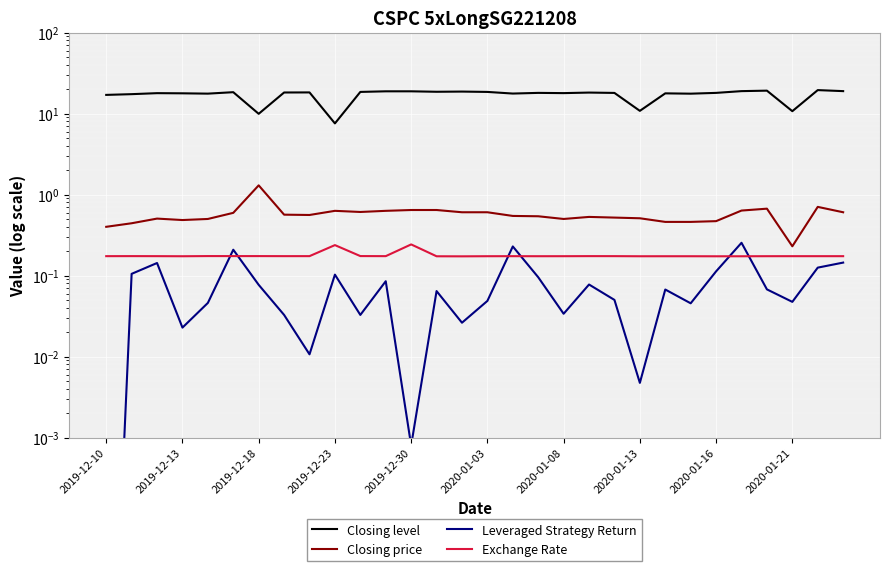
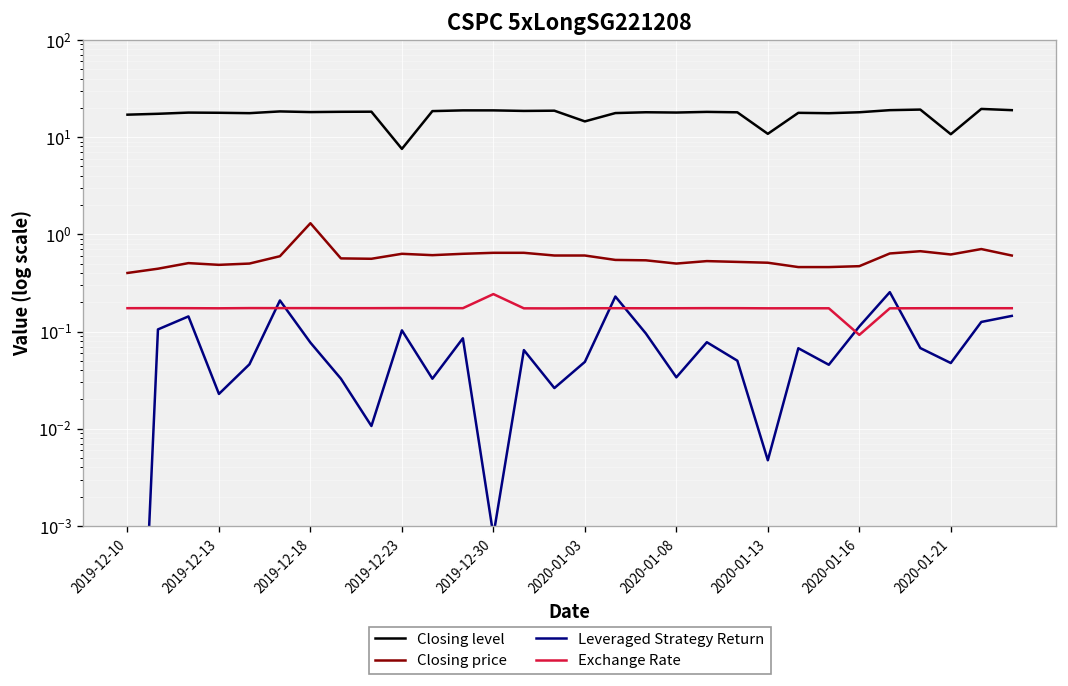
  {
    "Closing level": {
      "2019-12-10": 17,
      "2019-12-13": 18,
-     "2019-12-18": 10,
+     "2019-12-18": 18,
      "2019-12-23": 8,
      "2019-12-30": 19,
-     "2020-01-03": 19,
+     "2020-01-03": 15,
      "2020-01-08": 18,
      "2020-01-13": 11,
      "2020-01-16": 18,
      "2020-01-21": 11
    },
    "Closing price": {
      "2019-12-10": 0.4,
      "2019-12-13": 0.5,
      "2019-12-18": 1.3,
      "2019-12-23": 0.6,
      "2019-12-30": 0.6,
      "2020-01-03": 0.6,
      "2020-01-08": 0.5,
      "2020-01-13": 0.5,
      "2020-01-16": 0.5,
-     "2020-01-21": 0.23
+     "2020-01-21": 0.6
    },
    "Leveraged Strategy Return": {
      "2019-12-13": 0.023,
      "2019-12-18": 0.08,
      "2019-12-23": 0.10,
      "2020-01-03": 0.05,
      "2020-01-08": 0.034,
      "2020-01-13": 0.005,
      "2020-01-16": 0.11,
      "2020-01-21": 0.05
    },
    "Exchange Rate": {
      "2019-12-10": 0.17,
      "2019-12-13": 0.17,
      "2019-12-18": 0.17,
-     "2019-12-23": 0.24,
+     "2019-12-23": 0.17,
      "2019-12-30": 0.24,
      "2020-01-03": 0.17,
      "2020-01-08": 0.17,
      "2020-01-13": 0.17,
-     "2020-01-16": 0.17,
+     "2020-01-16": 0.09,
      "2020-01-21": 0.17
    }
  }
